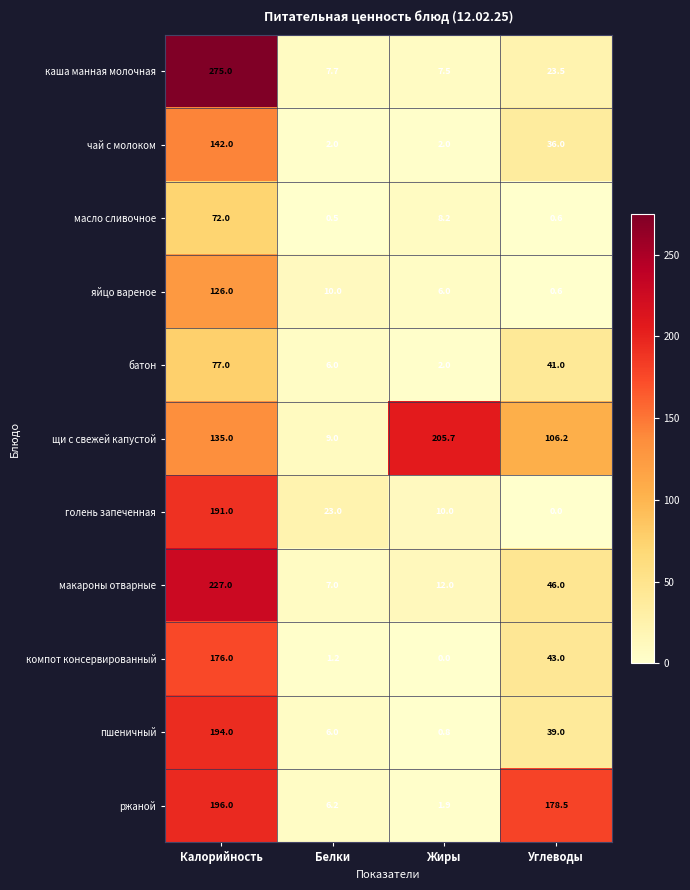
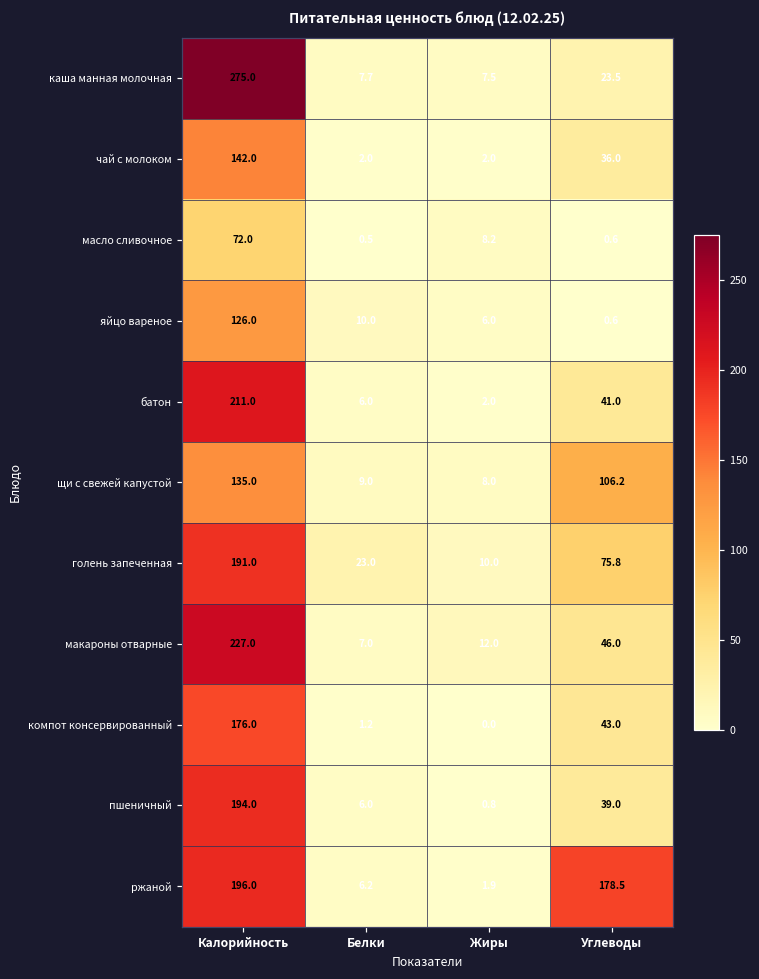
  {
    "каша манная молочная": {
      "Калорийность": 275.0,
      "Белки": 7.7,
      "Жиры": 7.5,
      "Углеводы": 23.5
    },
    "чай с молоком": {
      "Калорийность": 142.0,
      "Белки": 2.0,
      "Жиры": 2.0,
      "Углеводы": 36.0
    },
    "масло сливочное": {
      "Калорийность": 72.0,
      "Белки": 0.5,
      "Жиры": 8.2,
      "Углеводы": 0.6
    },
    "яйцо вареное": {
      "Калорийность": 126.0,
      "Белки": 10.0,
      "Жиры": 6.0,
      "Углеводы": 0.6
    },
    "батон": {
-     "Калорийность": 77.0,
+     "Калорийность": 211.0,
      "Белки": 6.0,
      "Жиры": 2.0,
      "Углеводы": 41.0
    },
    "щи с свежей капустой": {
      "Калорийность": 135.0,
      "Белки": 9.0,
-     "Жиры": 205.7,
+     "Жиры": 8.0,
      "Углеводы": 106.2
    },
    "голень запеченная": {
      "Калорийность": 191.0,
      "Белки": 23.0,
      "Жиры": 10.0,
-     "Углеводы": 0.0
+     "Углеводы": 75.8
    },
    "макароны отварные": {
      "Калорийность": 227.0,
      "Белки": 7.0,
      "Жиры": 12.0,
      "Углеводы": 46.0
    },
    "компот консервированный": {
      "Калорийность": 176.0,
      "Белки": 1.2,
      "Жиры": 0.0,
      "Углеводы": 43.0
    },
    "пшеничный": {
      "Калорийность": 194.0,
      "Белки": 6.0,
      "Жиры": 0.8,
      "Углеводы": 39.0
    },
    "ржаной": {
      "Калорийность": 196.0,
      "Белки": 6.2,
      "Жиры": 1.9,
      "Углеводы": 178.5
    }
  }
